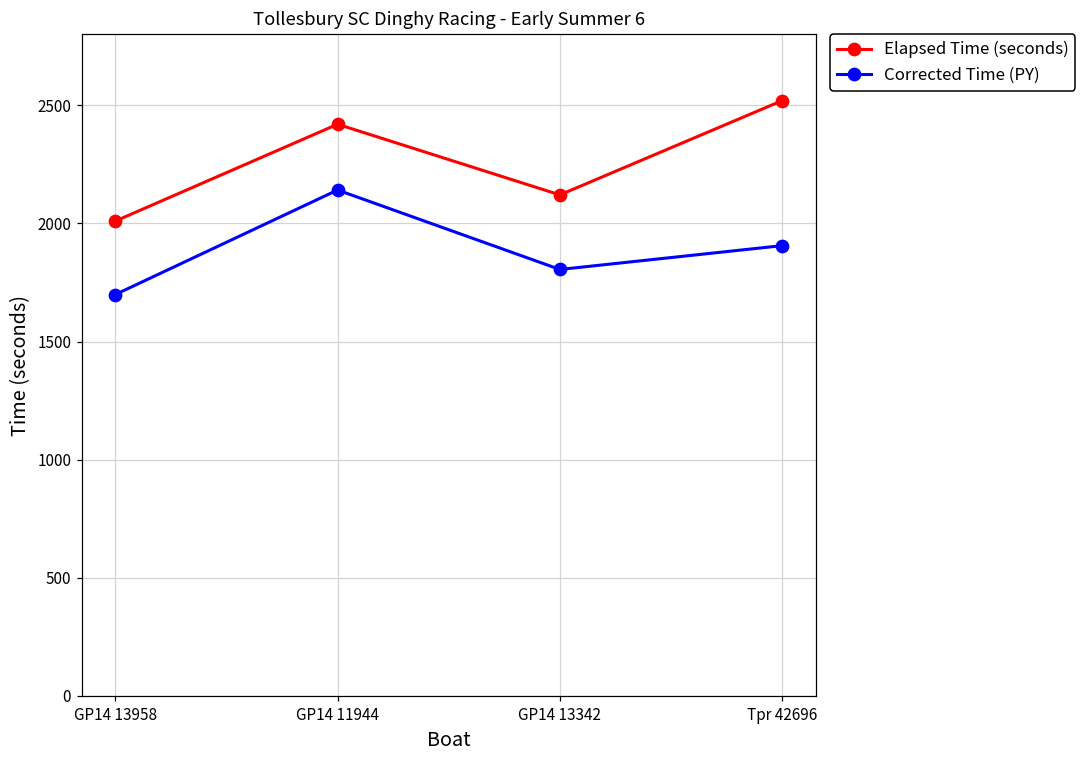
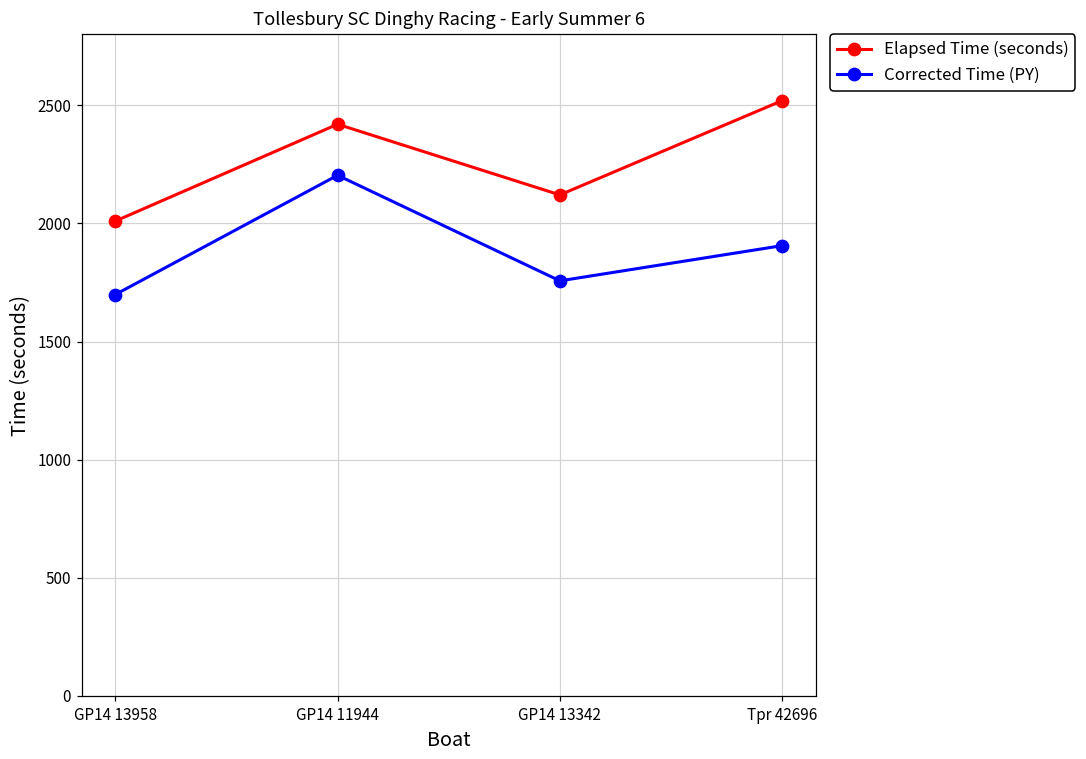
  {
    "Elapsed Time (seconds)": {
      "GP14 13958": 2010,
      "GP14 11944": 2420,
      "GP14 13342": 2120,
      "Tpr 42696": 2520
    },
    "Corrected Time (PY)": {
      "GP14 13958": 1700,
-     "GP14 11944": 2140,
-     "GP14 13342": 1810,
+     "GP14 11944": 2200,
+     "GP14 13342": 1760,
      "Tpr 42696": 1910
    }
  }
